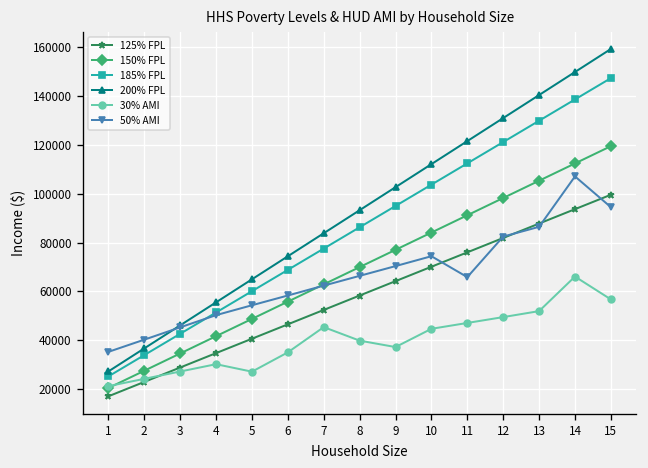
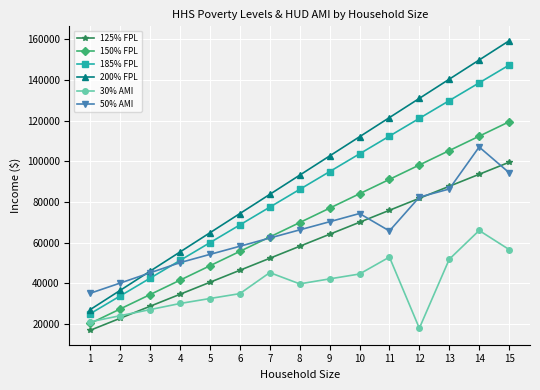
  {
    "185% FPL": {
      "1": 25000,
      "2": 34000,
      "3": 43000,
      "5": 60000,
      "6": 69000,
      "7": 78000,
      "8": 86000,
      "9": 95000,
      "10": 104000,
      "11": 112000,
      "12": 121000,
      "13": 130000,
      "14": 139000,
      "15": 147000
    },
    "200% FPL": {
      "1": 27000,
      "2": 37000,
      "4": 56000,
      "5": 65000,
      "6": 74000,
      "7": 84000,
      "8": 93000,
      "9": 103000,
      "10": 112000,
      "11": 122000,
      "12": 131000,
      "13": 140000,
      "14": 150000,
      "15": 159000
    },
    "30% AMI": {
      "2": 24000,
      "3": 27000,
      "4": 30000,
-     "5": 27000,
+     "5": 33000,
      "6": 35000,
      "7": 45000,
      "8": 40000,
-     "9": 37000,
+     "9": 42000,
      "10": 45000,
-     "11": 47000,
-     "12": 49000,
+     "11": 53000,
+     "12": 18000,
      "13": 52000,
      "14": 66000,
      "15": 57000
    },
    "50% AMI": {
      "1": 35000,
      "2": 40000,
      "5": 54000,
      "6": 58000,
      "8": 66000,
      "9": 70000,
      "10": 74000,
      "11": 66000,
      "13": 86000,
      "14": 107000,
      "15": 95000
    }
  }
